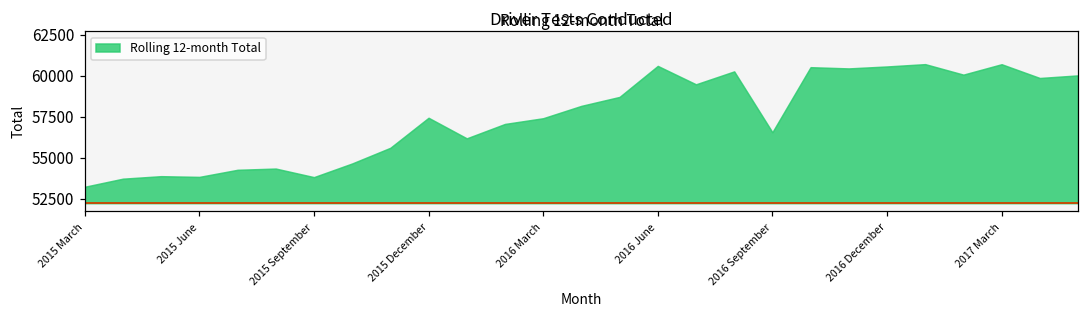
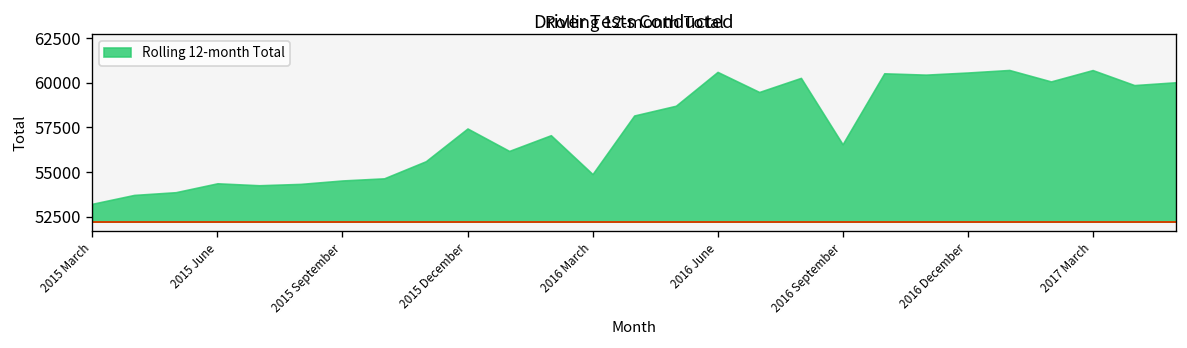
  {
    "Rolling 12-month Total": {
      "2015 March": 53200,
-     "2015 June": 53800,
-     "2015 September": 53800,
+     "2015 June": 54400,
+     "2015 September": 54500,
      "2015 December": 57400,
-     "2016 March": 57400,
+     "2016 March": 54900,
      "2016 June": 60600,
      "2016 September": 56600,
      "2016 December": 60600,
      "2017 March": 60700
    }
  }
